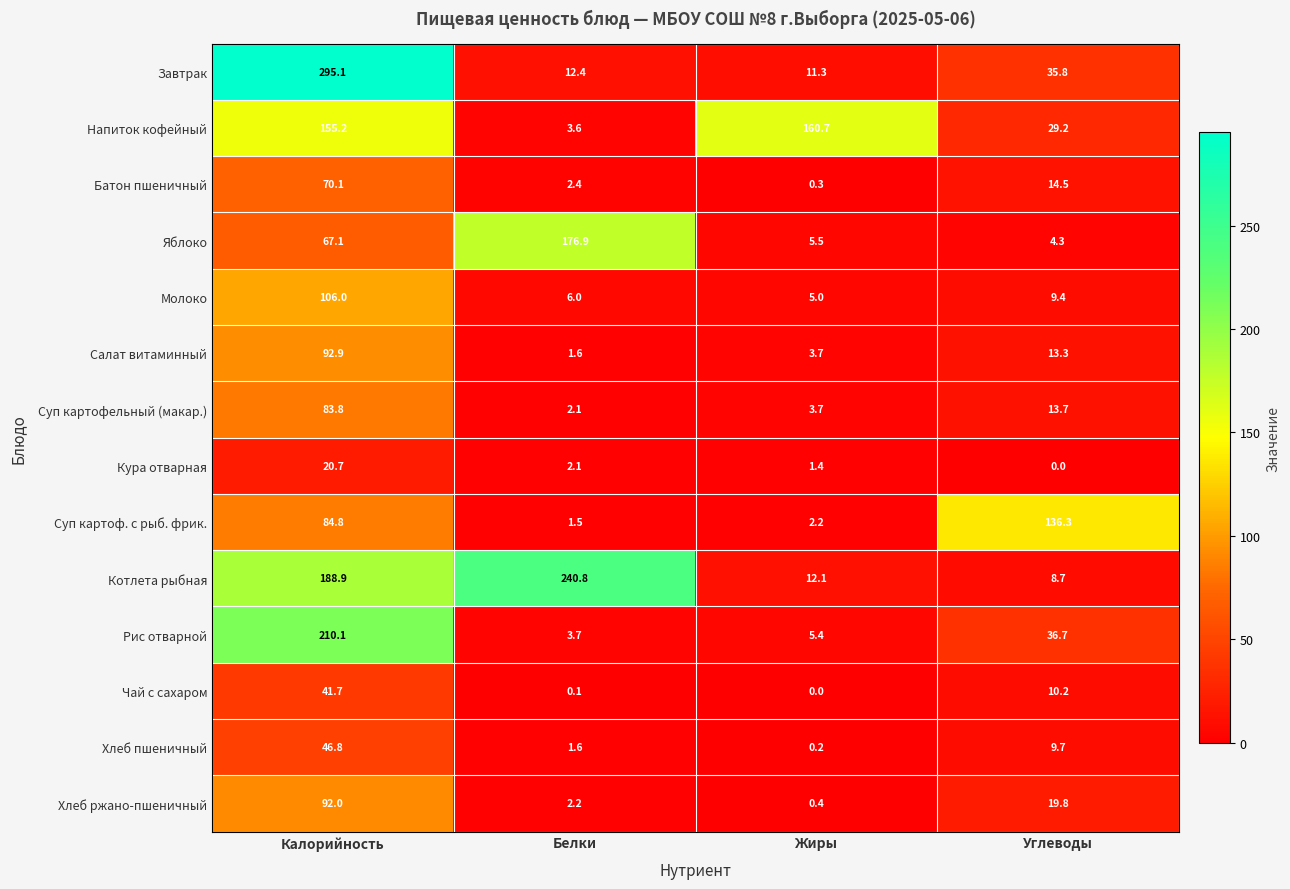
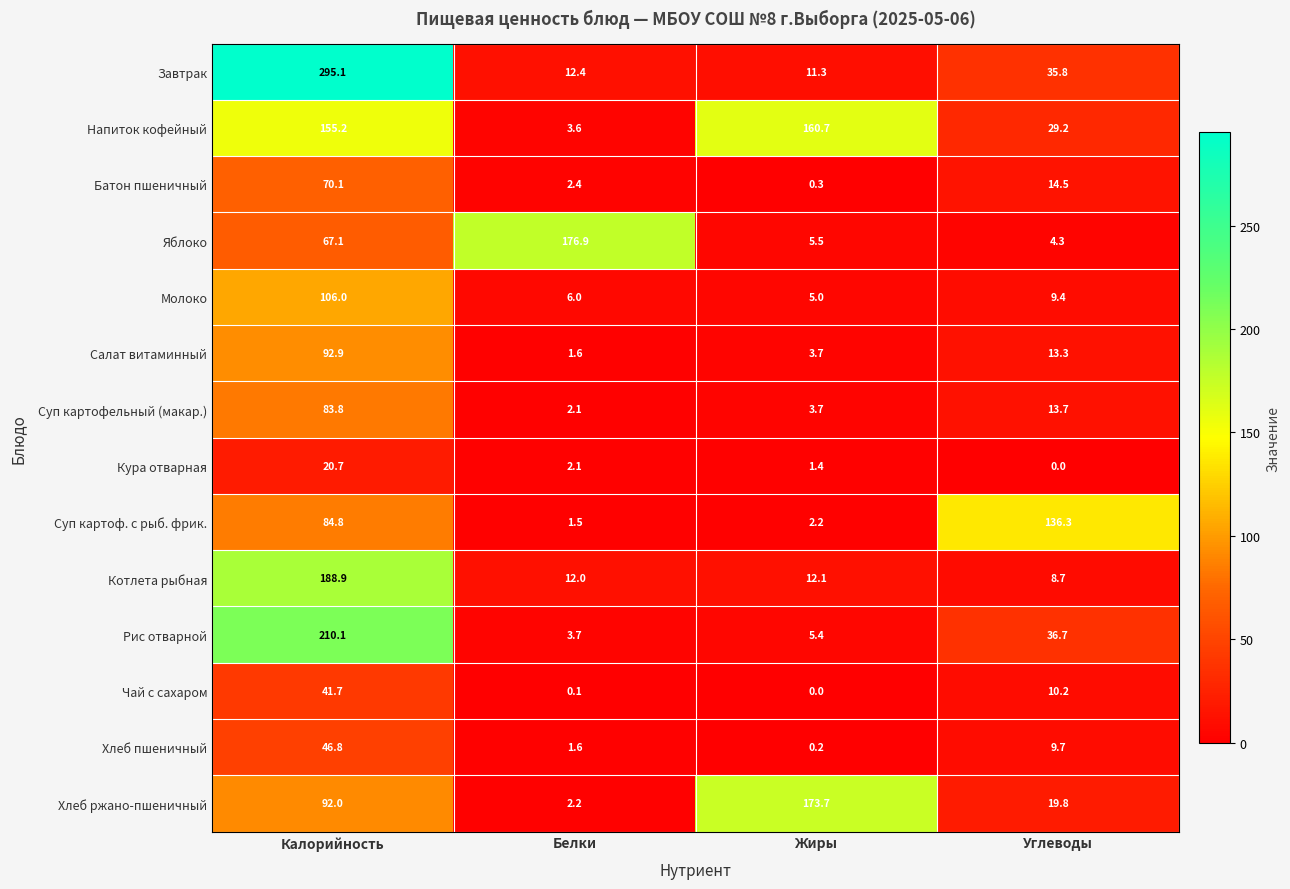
  {
    "Завтрак": {
      "Калорийность": 295.1,
      "Белки": 12.4,
      "Жиры": 11.3,
      "Углеводы": 35.8
    },
    "Напиток кофейный": {
      "Калорийность": 155.2,
      "Белки": 3.6,
      "Жиры": 160.7,
      "Углеводы": 29.2
    },
    "Батон пшеничный": {
      "Калорийность": 70.1,
      "Белки": 2.4,
      "Жиры": 0.3,
      "Углеводы": 14.5
    },
    "Яблоко": {
      "Калорийность": 67.1,
      "Белки": 176.9,
      "Жиры": 5.5,
      "Углеводы": 4.3
    },
    "Молоко": {
      "Калорийность": 106.0,
      "Белки": 6.0,
      "Жиры": 5.0,
      "Углеводы": 9.4
    },
    "Салат витаминный": {
      "Калорийность": 92.9,
      "Белки": 1.6,
      "Жиры": 3.7,
      "Углеводы": 13.3
    },
    "Суп картофельный (макар.)": {
      "Калорийность": 83.8,
      "Белки": 2.1,
      "Жиры": 3.7,
      "Углеводы": 13.7
    },
    "Кура отварная": {
      "Калорийность": 20.7,
      "Белки": 2.1,
      "Жиры": 1.4,
      "Углеводы": 0.0
    },
    "Суп картоф. с рыб. фрик.": {
      "Калорийность": 84.8,
      "Белки": 1.5,
      "Жиры": 2.2,
      "Углеводы": 136.3
    },
    "Котлета рыбная": {
      "Калорийность": 188.9,
-     "Белки": 240.8,
+     "Белки": 12.0,
      "Жиры": 12.1,
      "Углеводы": 8.7
    },
    "Рис отварной": {
      "Калорийность": 210.1,
      "Белки": 3.7,
      "Жиры": 5.4,
      "Углеводы": 36.7
    },
    "Чай с сахаром": {
      "Калорийность": 41.7,
      "Белки": 0.1,
      "Жиры": 0.0,
      "Углеводы": 10.2
    },
    "Хлеб пшеничный": {
      "Калорийность": 46.8,
      "Белки": 1.6,
      "Жиры": 0.2,
      "Углеводы": 9.7
    },
    "Хлеб ржано-пшеничный": {
      "Калорийность": 92.0,
      "Белки": 2.2,
-     "Жиры": 0.4,
+     "Жиры": 173.7,
      "Углеводы": 19.8
    }
  }
